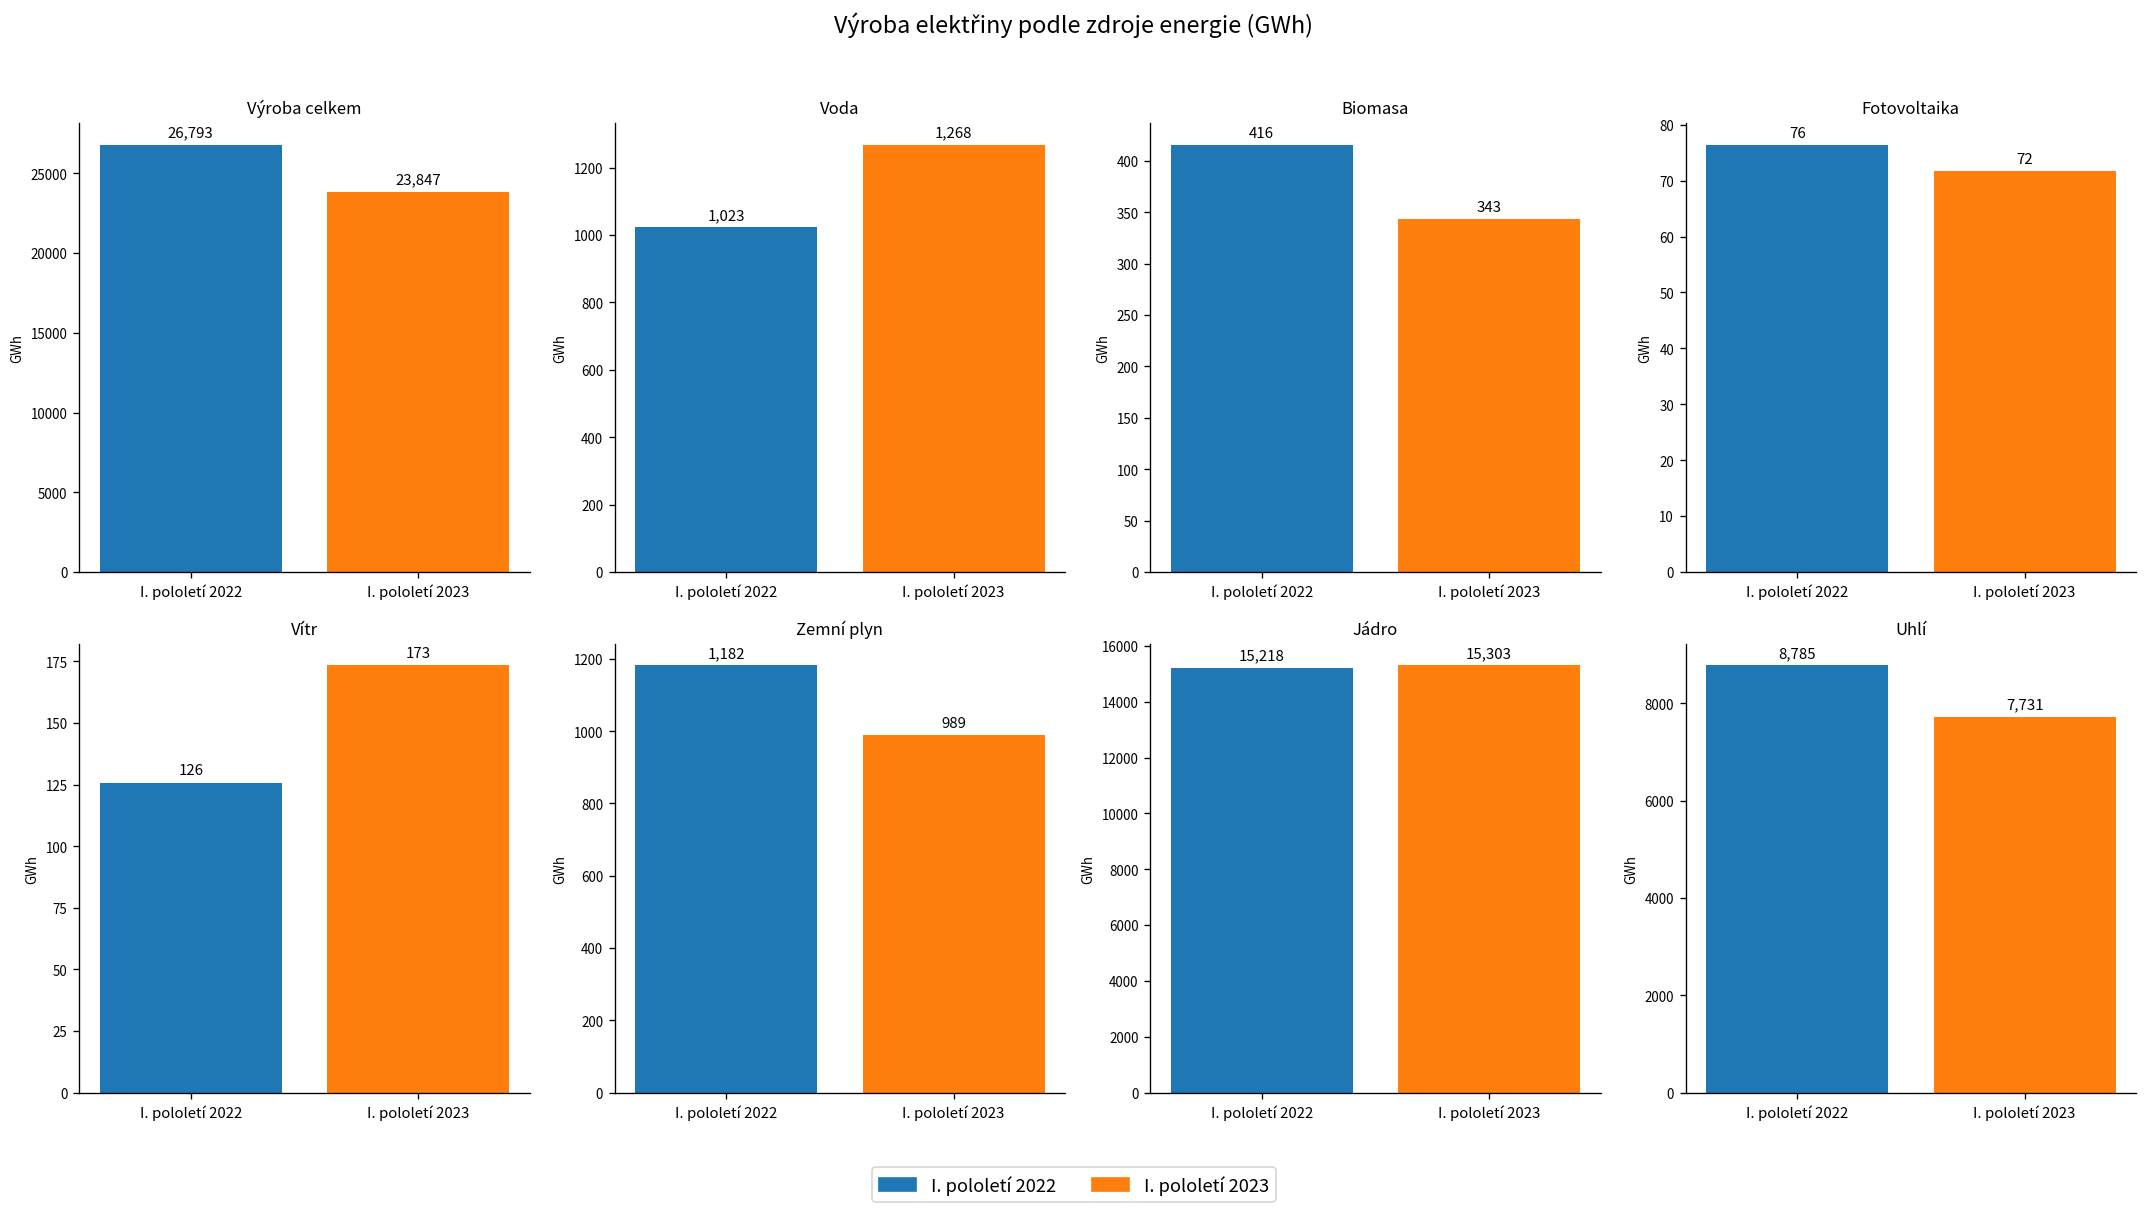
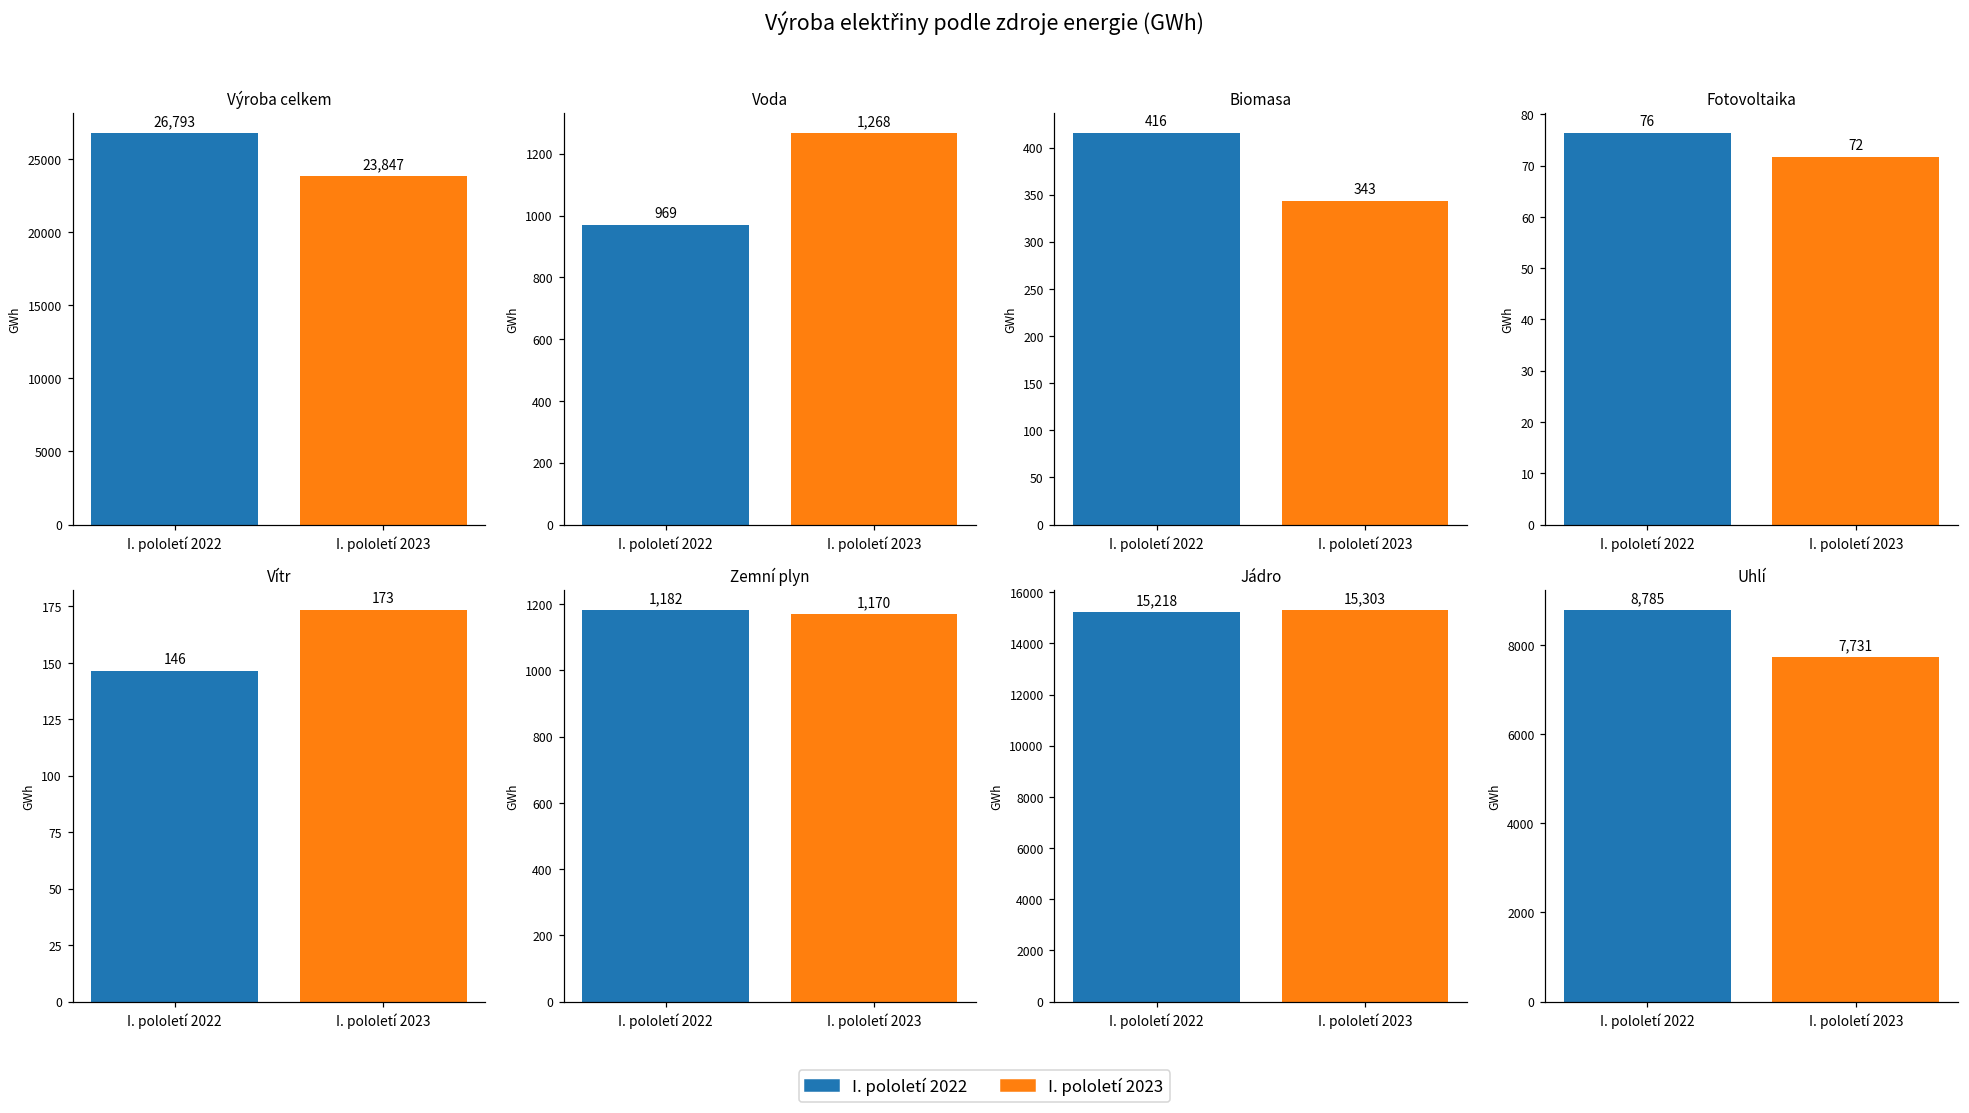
  {
    "Výroba celkem": {
      "I. pololetí 2022": "26,793",
      "I. pololetí 2023": "23,847"
    },
    "Voda": {
-     "I. pololetí 2022": "1,023",
+     "I. pololetí 2022": "969",
      "I. pololetí 2023": "1,268"
    },
    "Biomasa": {
      "I. pololetí 2022": "416",
      "I. pololetí 2023": "343"
    },
    "Fotovoltaika": {
      "I. pololetí 2022": "76",
      "I. pololetí 2023": "72"
    },
    "Vítr": {
-     "I. pololetí 2022": "126",
+     "I. pololetí 2022": "146",
      "I. pololetí 2023": "173"
    },
    "Zemní plyn": {
      "I. pololetí 2022": "1,182",
-     "I. pololetí 2023": "989"
+     "I. pololetí 2023": "1,170"
    },
    "Jádro": {
      "I. pololetí 2022": "15,218",
      "I. pololetí 2023": "15,303"
    },
    "Uhlí": {
      "I. pololetí 2022": "8,785",
      "I. pololetí 2023": "7,731"
    }
  }
